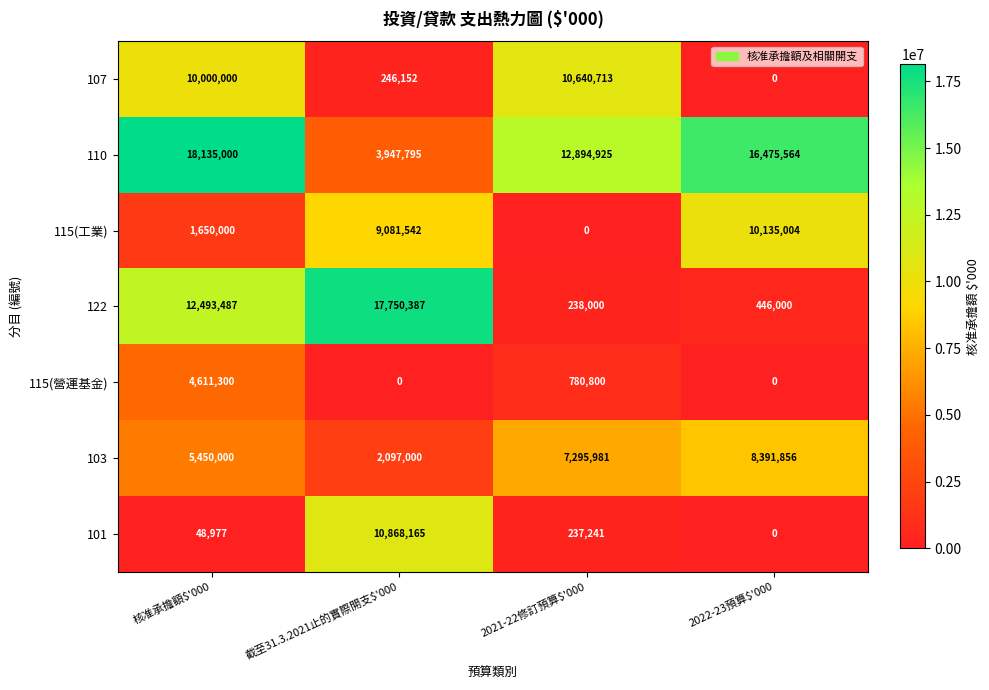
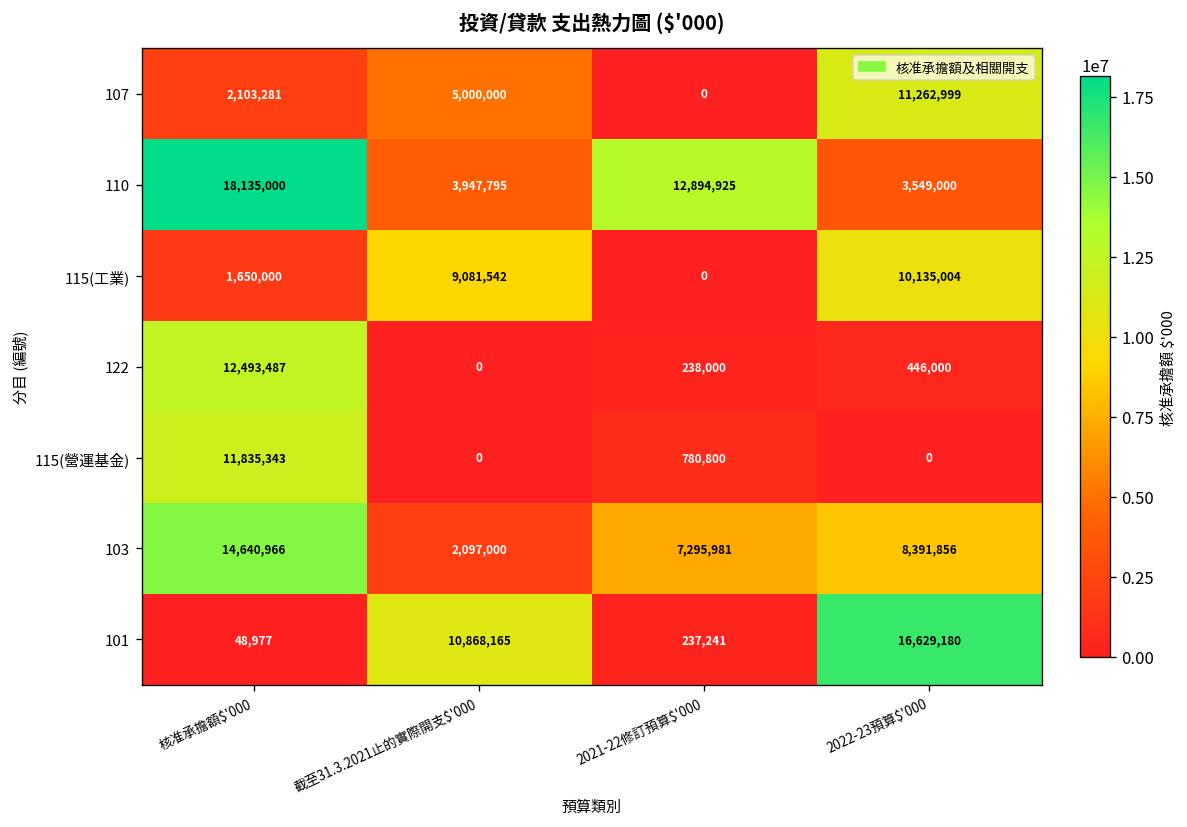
  {
    "107": {
-     "核准承擔額$'000": "10,000,000",
-     "截至31.3.2021止的實際開支$'000": "246,152",
-     "2021-22修訂預算$'000": "10,640,713",
-     "2022-23預算$'000": "0"
+     "核准承擔額$'000": "2,103,281",
+     "截至31.3.2021止的實際開支$'000": "5,000,000",
+     "2021-22修訂預算$'000": "0",
+     "2022-23預算$'000": "11,262,999"
    },
    "110": {
      "核准承擔額$'000": "18,135,000",
      "截至31.3.2021止的實際開支$'000": "3,947,795",
      "2021-22修訂預算$'000": "12,894,925",
-     "2022-23預算$'000": "16,475,564"
+     "2022-23預算$'000": "3,549,000"
    },
    "115(工業)": {
      "核准承擔額$'000": "1,650,000",
      "截至31.3.2021止的實際開支$'000": "9,081,542",
      "2021-22修訂預算$'000": "0",
      "2022-23預算$'000": "10,135,004"
    },
    "122": {
      "核准承擔額$'000": "12,493,487",
-     "截至31.3.2021止的實際開支$'000": "17,750,387",
+     "截至31.3.2021止的實際開支$'000": "0",
      "2021-22修訂預算$'000": "238,000",
      "2022-23預算$'000": "446,000"
    },
    "115(營運基金)": {
-     "核准承擔額$'000": "4,611,300",
+     "核准承擔額$'000": "11,835,343",
      "截至31.3.2021止的實際開支$'000": "0",
      "2021-22修訂預算$'000": "780,800",
      "2022-23預算$'000": "0"
    },
    "103": {
-     "核准承擔額$'000": "5,450,000",
+     "核准承擔額$'000": "14,640,966",
      "截至31.3.2021止的實際開支$'000": "2,097,000",
      "2021-22修訂預算$'000": "7,295,981",
      "2022-23預算$'000": "8,391,856"
    },
    "101": {
      "核准承擔額$'000": "48,977",
      "截至31.3.2021止的實際開支$'000": "10,868,165",
      "2021-22修訂預算$'000": "237,241",
-     "2022-23預算$'000": "0"
+     "2022-23預算$'000": "16,629,180"
    }
  }
